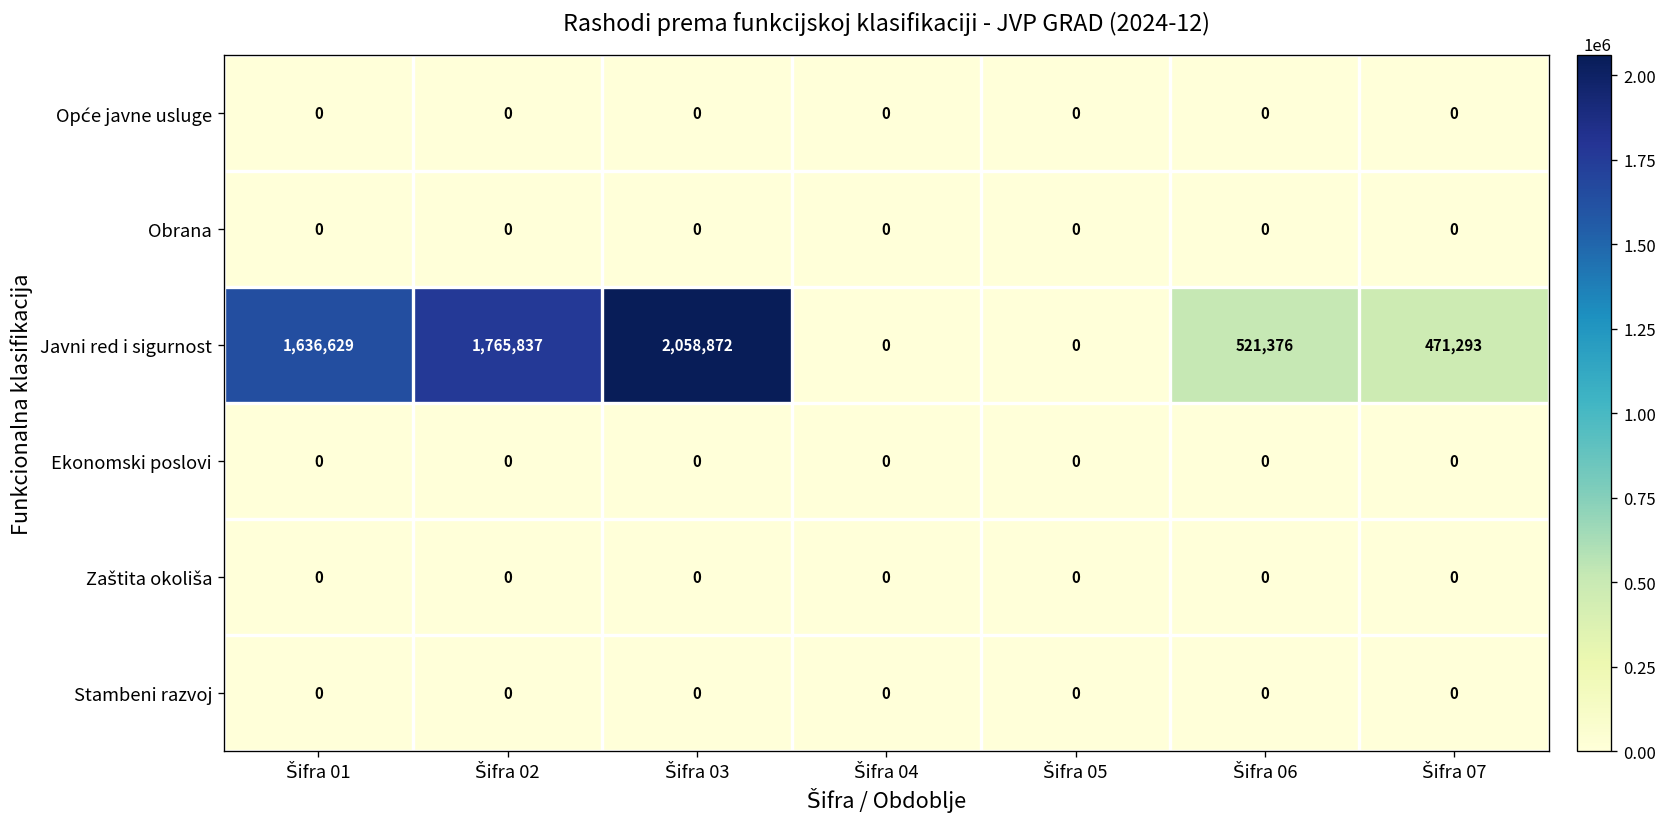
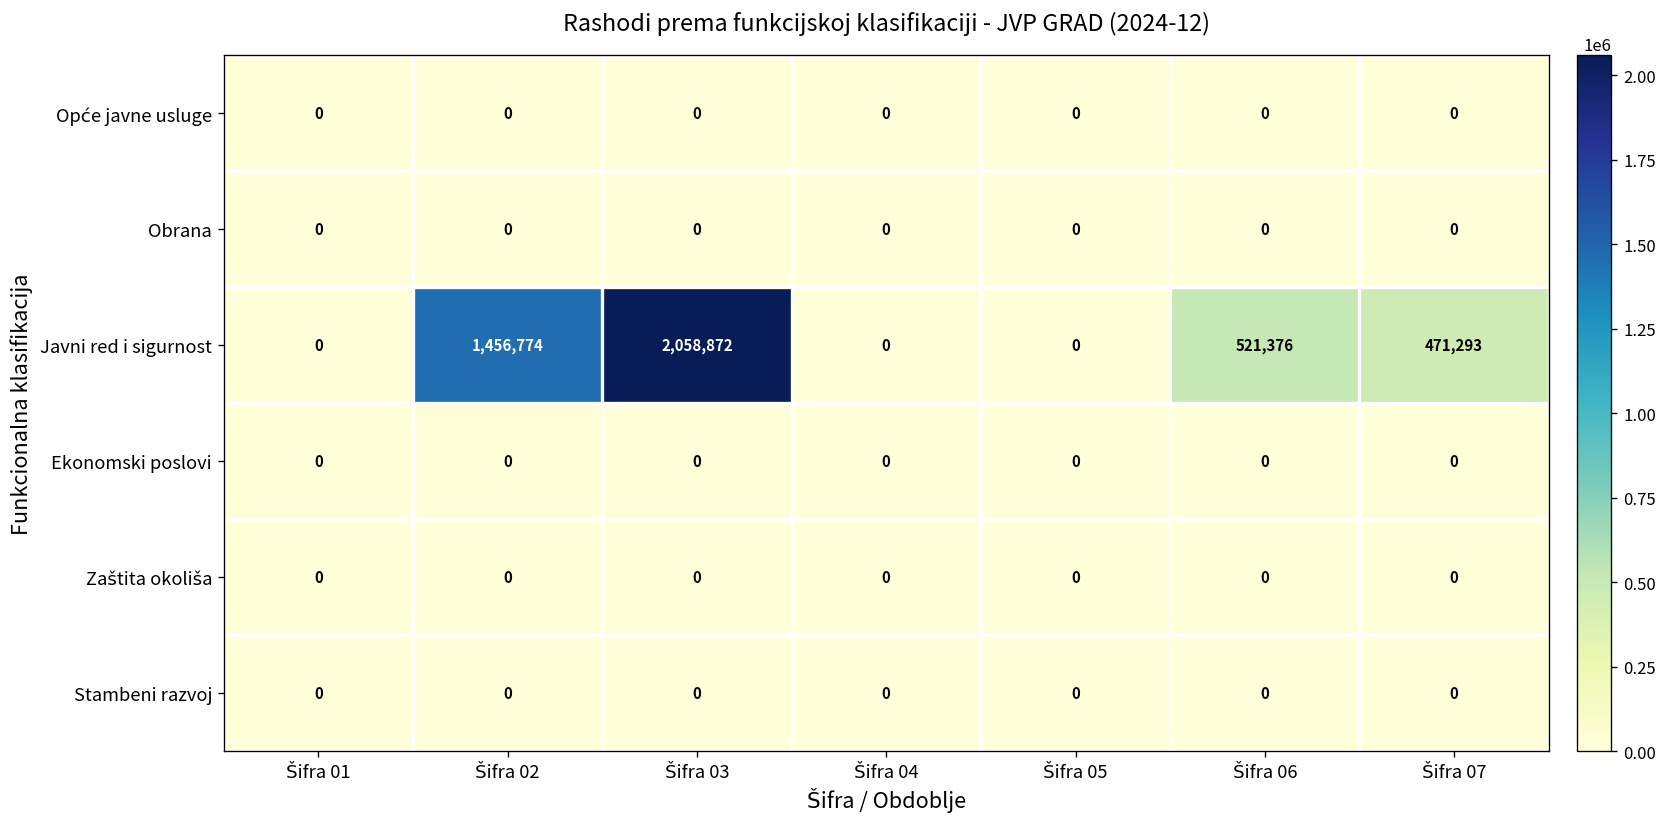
  {
    "Opće javne usluge": {
      "Šifra 01": "0",
      "Šifra 02": "0",
      "Šifra 03": "0",
      "Šifra 04": "0",
      "Šifra 05": "0",
      "Šifra 06": "0",
      "Šifra 07": "0"
    },
    "Obrana": {
      "Šifra 01": "0",
      "Šifra 02": "0",
      "Šifra 03": "0",
      "Šifra 04": "0",
      "Šifra 05": "0",
      "Šifra 06": "0",
      "Šifra 07": "0"
    },
    "Javni red i sigurnost": {
-     "Šifra 01": "1,636,629",
-     "Šifra 02": "1,765,837",
+     "Šifra 01": "0",
+     "Šifra 02": "1,456,774",
      "Šifra 03": "2,058,872",
      "Šifra 04": "0",
      "Šifra 05": "0",
      "Šifra 06": "521,376",
      "Šifra 07": "471,293"
    },
    "Ekonomski poslovi": {
      "Šifra 01": "0",
      "Šifra 02": "0",
      "Šifra 03": "0",
      "Šifra 04": "0",
      "Šifra 05": "0",
      "Šifra 06": "0",
      "Šifra 07": "0"
    },
    "Zaštita okoliša": {
      "Šifra 01": "0",
      "Šifra 02": "0",
      "Šifra 03": "0",
      "Šifra 04": "0",
      "Šifra 05": "0",
      "Šifra 06": "0",
      "Šifra 07": "0"
    },
    "Stambeni razvoj": {
      "Šifra 01": "0",
      "Šifra 02": "0",
      "Šifra 03": "0",
      "Šifra 04": "0",
      "Šifra 05": "0",
      "Šifra 06": "0",
      "Šifra 07": "0"
    }
  }
